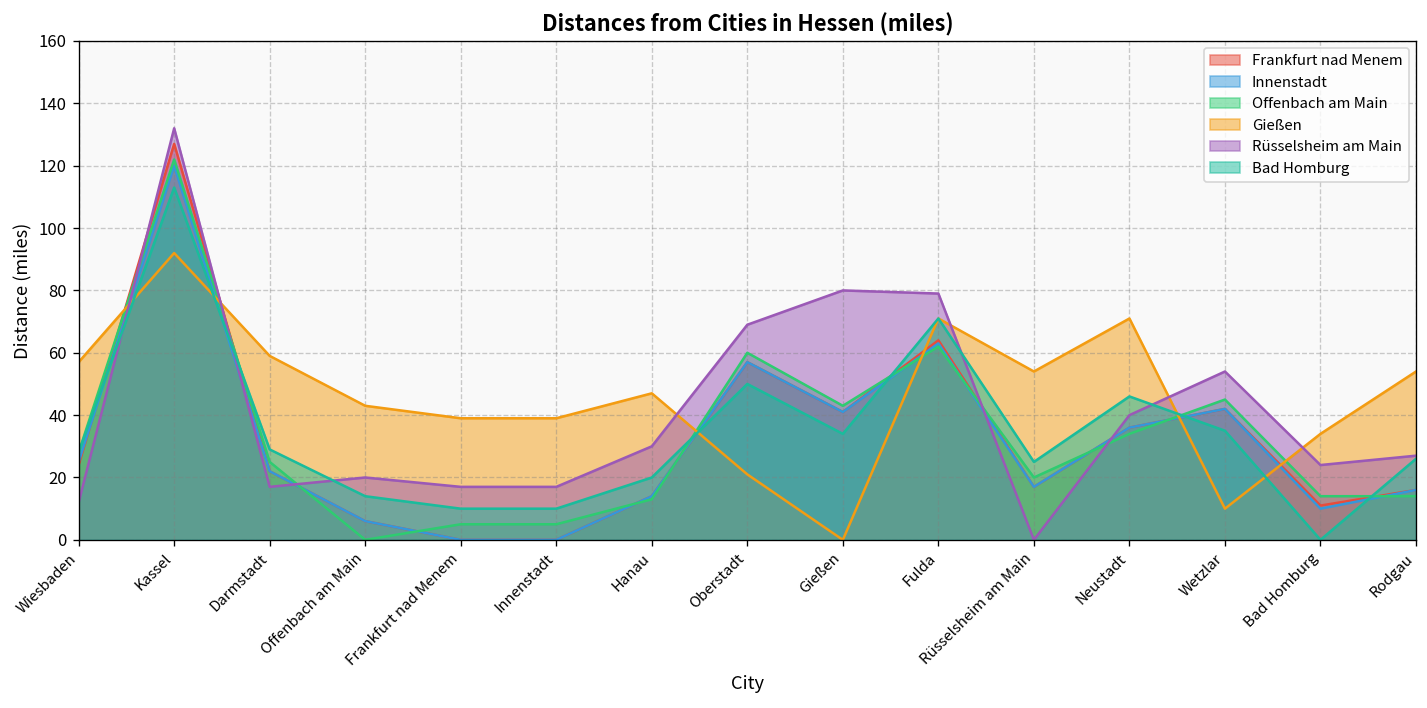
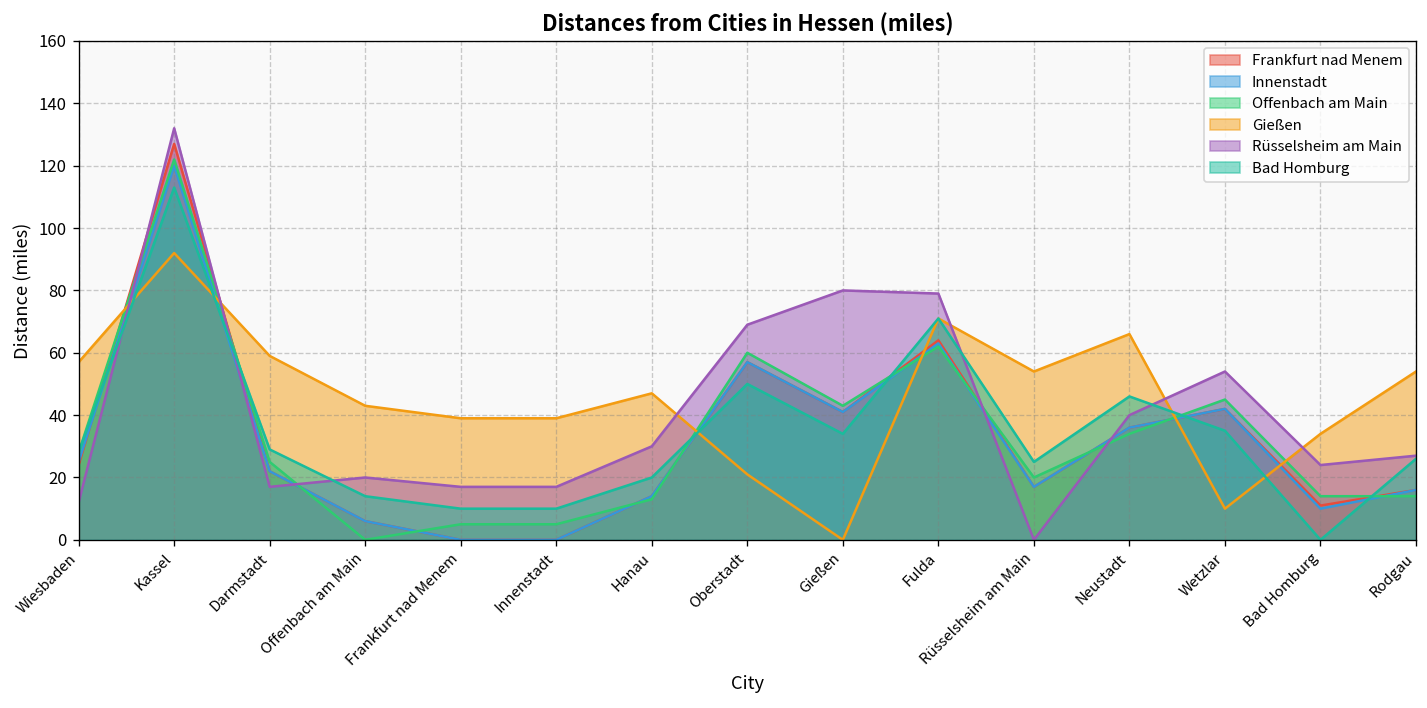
  {
    "Frankfurt nad Menem": {
      "Wiesbaden": 24,
      "Kassel": 127,
      "Fulda": 64,
      "Bad Homburg": 11
    },
    "Gießen": {
      "Wiesbaden": 57,
      "Kassel": 92,
      "Darmstadt": 59,
      "Offenbach am Main": 43,
      "Frankfurt nad Menem": 39,
      "Innenstadt": 39,
      "Hanau": 47,
      "Oberstadt": 21,
      "Gießen": 0,
      "Rüsselsheim am Main": 54,
-     "Neustadt": 71,
+     "Neustadt": 66,
      "Wetzlar": 10,
      "Bad Homburg": 34,
      "Rodgau": 54
    },
    "Rüsselsheim am Main": {
      "Wiesbaden": 12,
      "Kassel": 132,
      "Darmstadt": 17,
      "Offenbach am Main": 20,
      "Frankfurt nad Menem": 17,
      "Innenstadt": 17,
      "Hanau": 30,
      "Oberstadt": 69,
      "Gießen": 80,
      "Fulda": 79,
      "Rüsselsheim am Main": 0,
      "Neustadt": 40,
      "Wetzlar": 54,
      "Bad Homburg": 24,
      "Rodgau": 27
    }
  }
